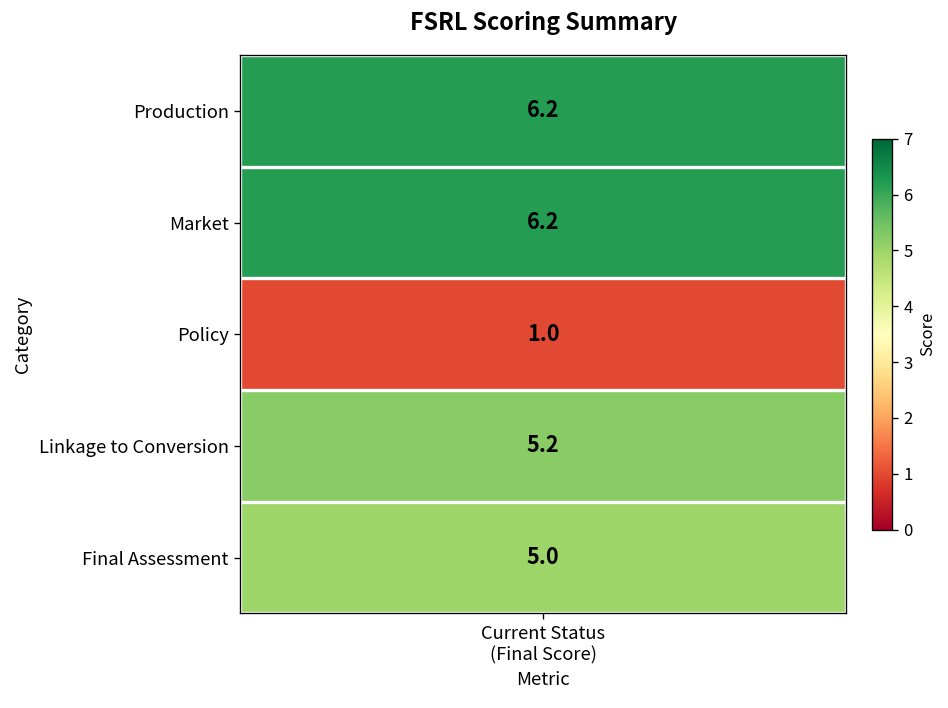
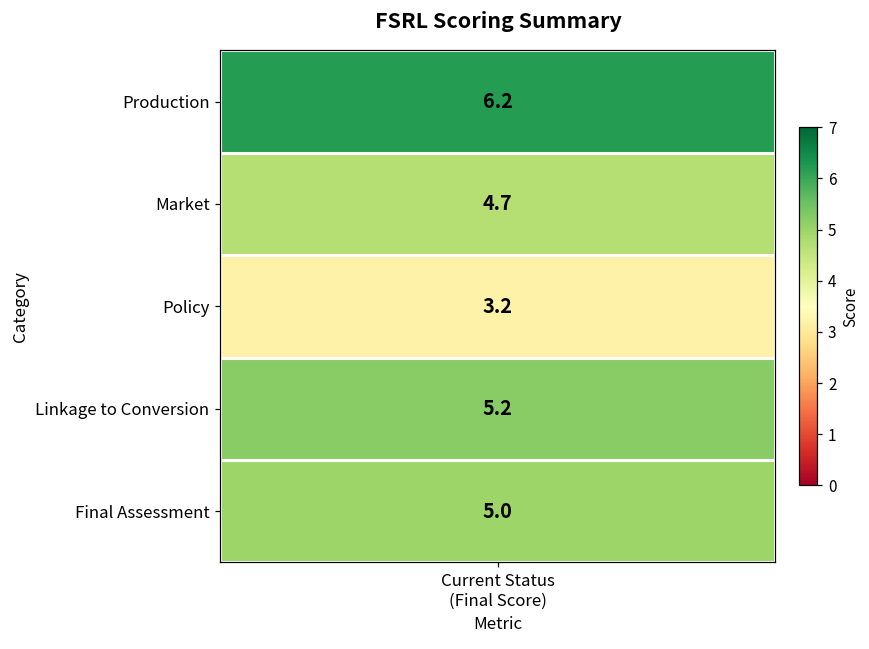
  {
    "Production": {
      "Current Status (Final Score)": 6.2
    },
    "Market": {
-     "Current Status (Final Score)": 6.2
+     "Current Status (Final Score)": 4.7
    },
    "Policy": {
-     "Current Status (Final Score)": 1.0
+     "Current Status (Final Score)": 3.2
    },
    "Linkage to Conversion": {
      "Current Status (Final Score)": 5.2
    },
    "Final Assessment": {
      "Current Status (Final Score)": 5.0
    }
  }
